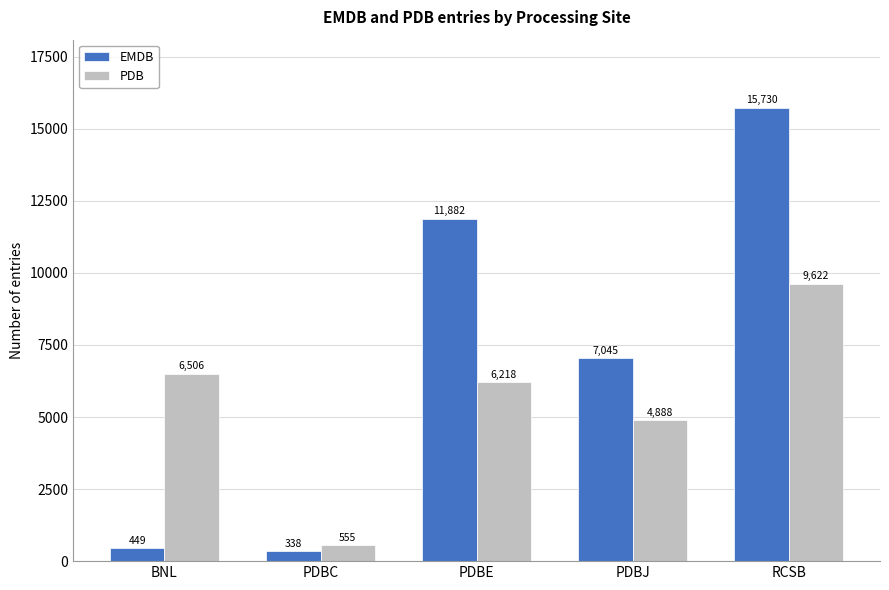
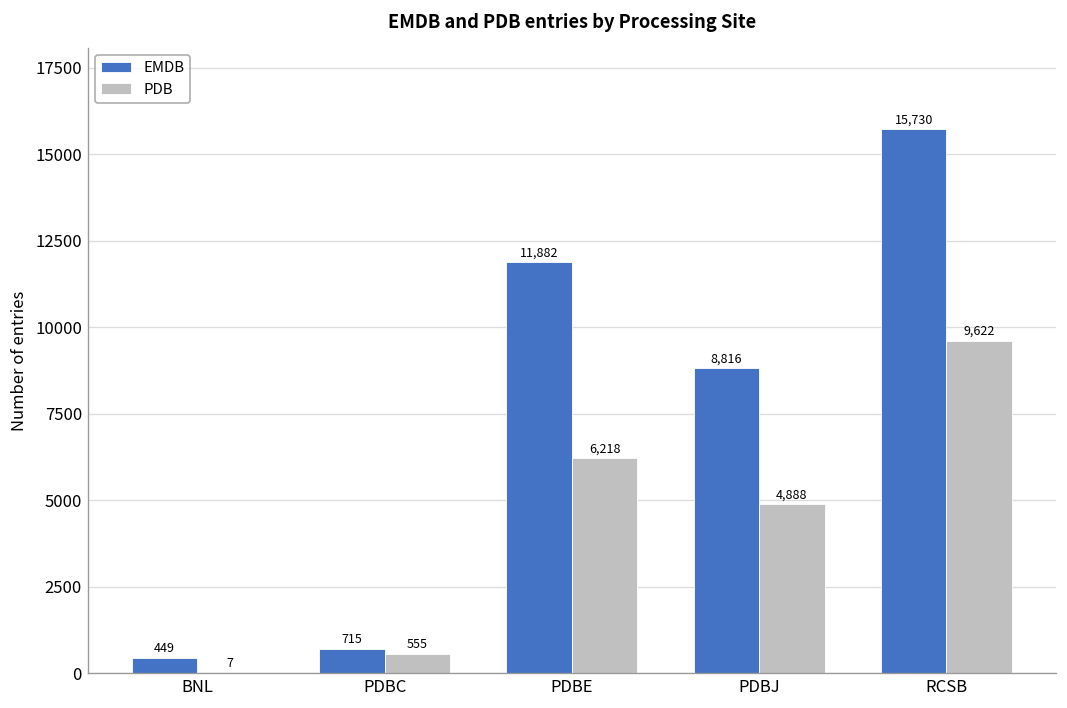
  {
    "EMDB": {
      "BNL": "449",
-     "PDBC": "338",
+     "PDBC": "715",
      "PDBE": "11,882",
-     "PDBJ": "7,045",
+     "PDBJ": "8,816",
      "RCSB": "15,730"
    },
    "PDB": {
-     "BNL": "6,506",
+     "BNL": "7",
      "PDBC": "555",
      "PDBE": "6,218",
      "PDBJ": "4,888",
      "RCSB": "9,622"
    }
  }
